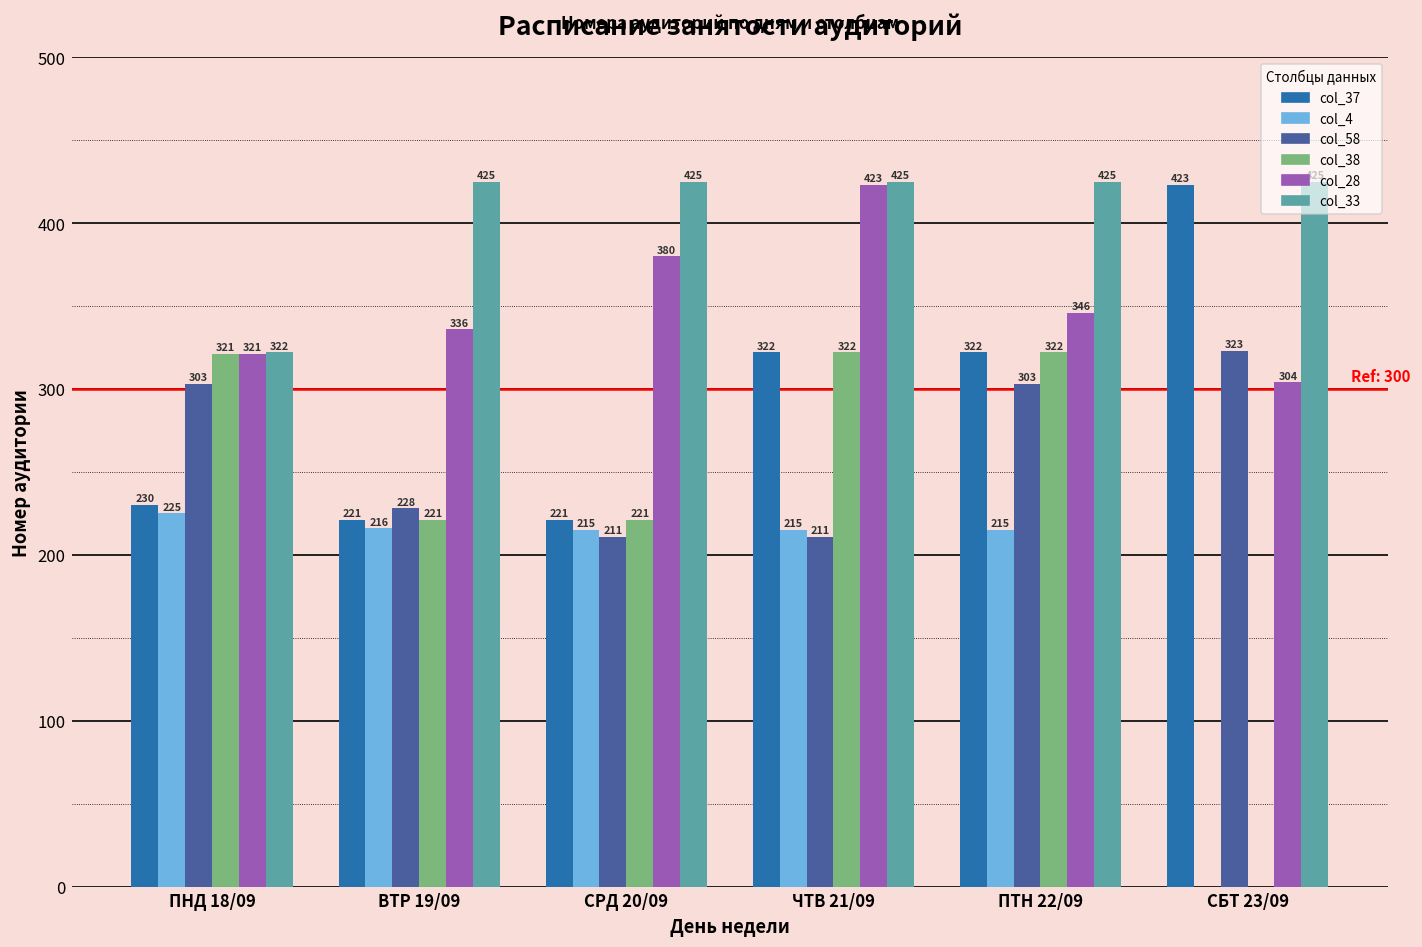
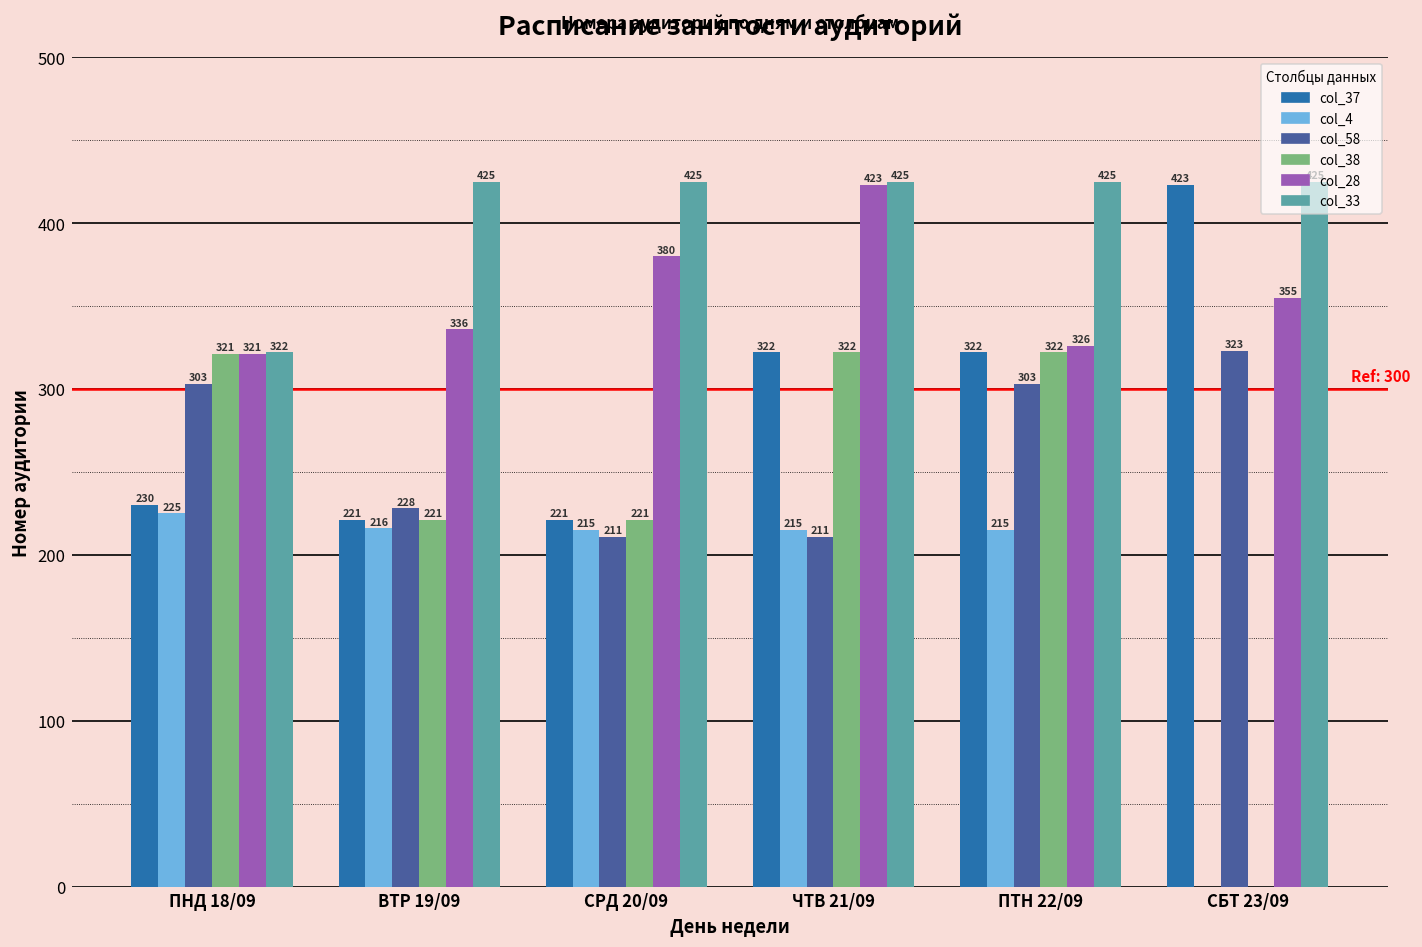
  {
    "col_28": {
      "ПНД 18/09": 321,
      "ВТР 19/09": 336,
      "СРД 20/09": 380,
      "ЧТВ 21/09": 423,
-     "ПТН 22/09": 346,
-     "СБТ 23/09": 304
+     "ПТН 22/09": 326,
+     "СБТ 23/09": 355
    }
  }
